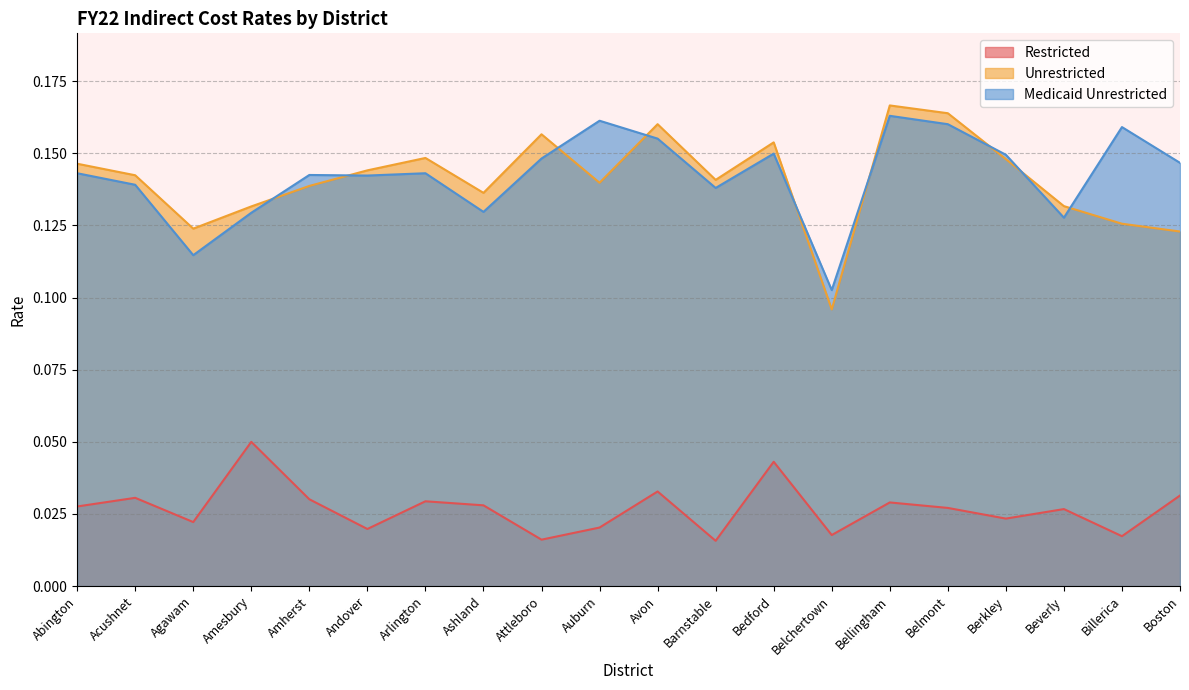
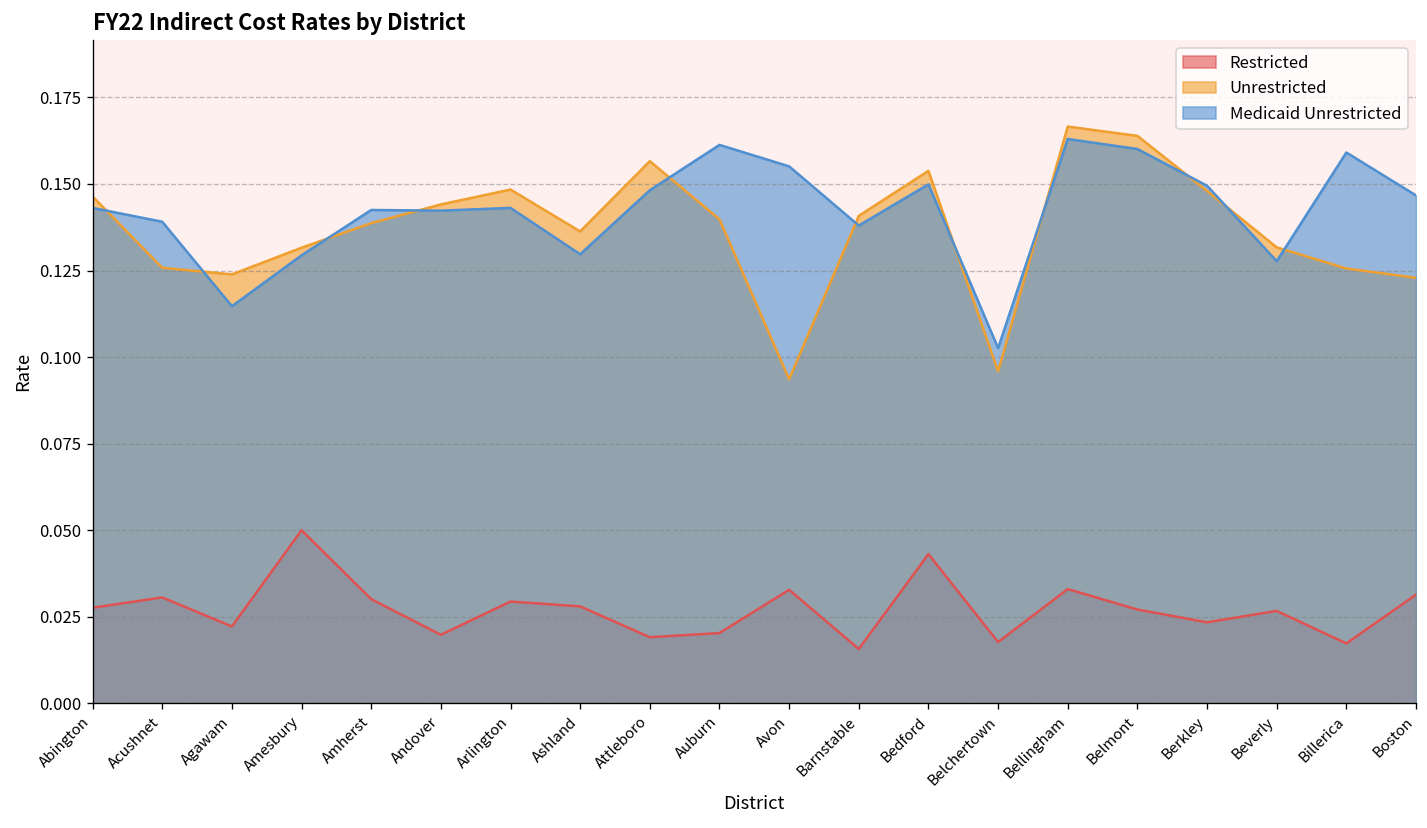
  {
    "Restricted": {
      "Abington": 0.028,
      "Acushnet": 0.031,
      "Agawam": 0.022,
      "Amesbury": 0.050,
      "Amherst": 0.030,
      "Andover": 0.020,
      "Arlington": 0.029,
      "Ashland": 0.028,
-     "Attleboro": 0.016,
+     "Attleboro": 0.019,
      "Auburn": 0.020,
      "Avon": 0.033,
      "Barnstable": 0.016,
      "Bedford": 0.043,
      "Belchertown": 0.018,
-     "Bellingham": 0.029,
+     "Bellingham": 0.033,
      "Belmont": 0.027,
      "Berkley": 0.023,
      "Beverly": 0.027,
      "Billerica": 0.017,
      "Boston": 0.031
    },
    "Unrestricted": {
      "Abington": 0.146,
-     "Acushnet": 0.142,
+     "Acushnet": 0.126,
      "Agawam": 0.124,
      "Amesbury": 0.132,
      "Amherst": 0.139,
      "Andover": 0.144,
      "Arlington": 0.148,
      "Ashland": 0.136,
      "Attleboro": 0.157,
      "Auburn": 0.140,
-     "Avon": 0.160,
+     "Avon": 0.094,
      "Barnstable": 0.141,
      "Bedford": 0.154,
      "Belchertown": 0.096,
      "Bellingham": 0.167,
      "Belmont": 0.164,
      "Berkley": 0.148,
      "Beverly": 0.132,
      "Billerica": 0.126,
      "Boston": 0.123
    },
    "Medicaid Unrestricted": {
      "Abington": 0.143,
      "Acushnet": 0.139,
      "Agawam": 0.115,
      "Amesbury": 0.129,
      "Amherst": 0.143,
      "Andover": 0.142,
      "Arlington": 0.143,
      "Ashland": 0.130,
      "Attleboro": 0.148,
      "Auburn": 0.161,
      "Avon": 0.155,
      "Barnstable": 0.138,
      "Bedford": 0.150,
      "Belchertown": 0.103,
      "Bellingham": 0.163,
      "Belmont": 0.160,
      "Berkley": 0.150,
      "Beverly": 0.128,
      "Billerica": 0.159,
      "Boston": 0.147
    }
  }
